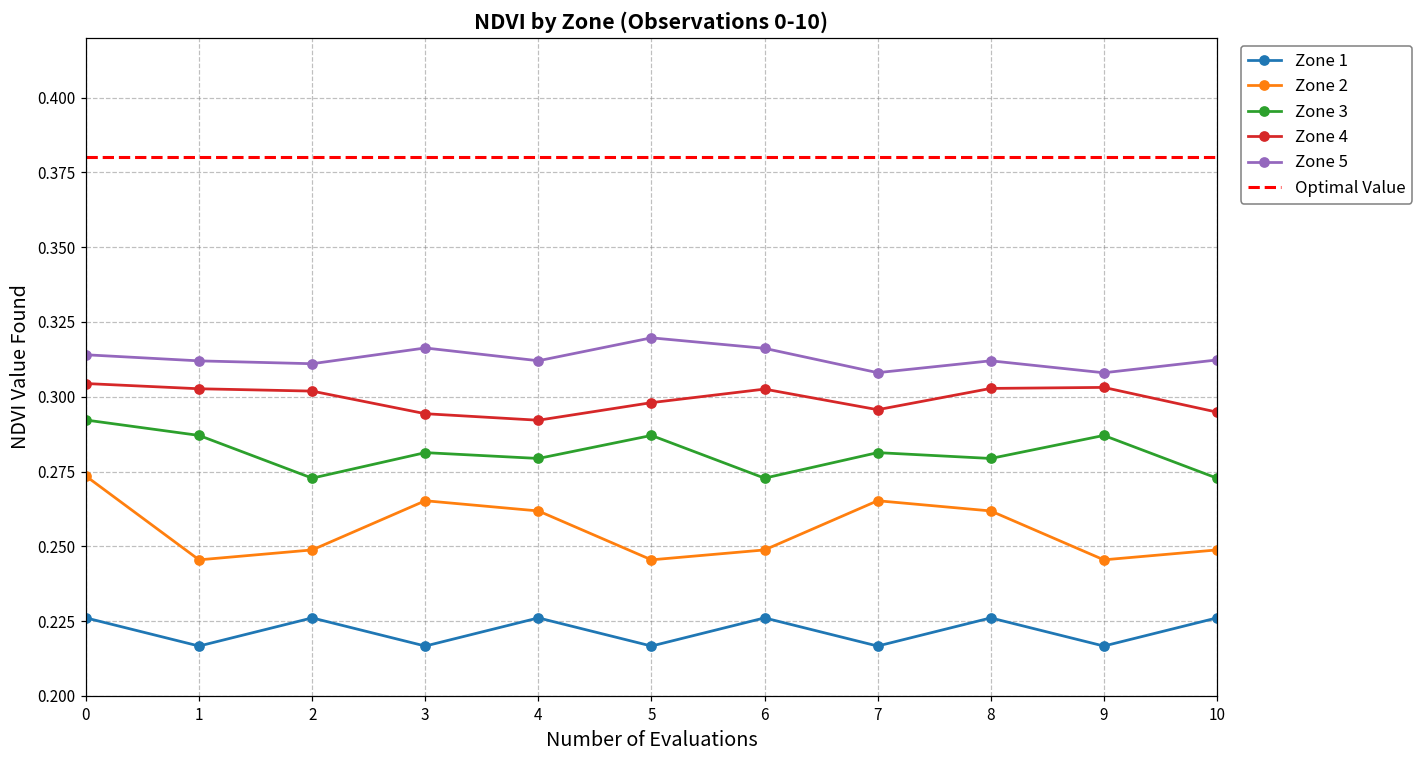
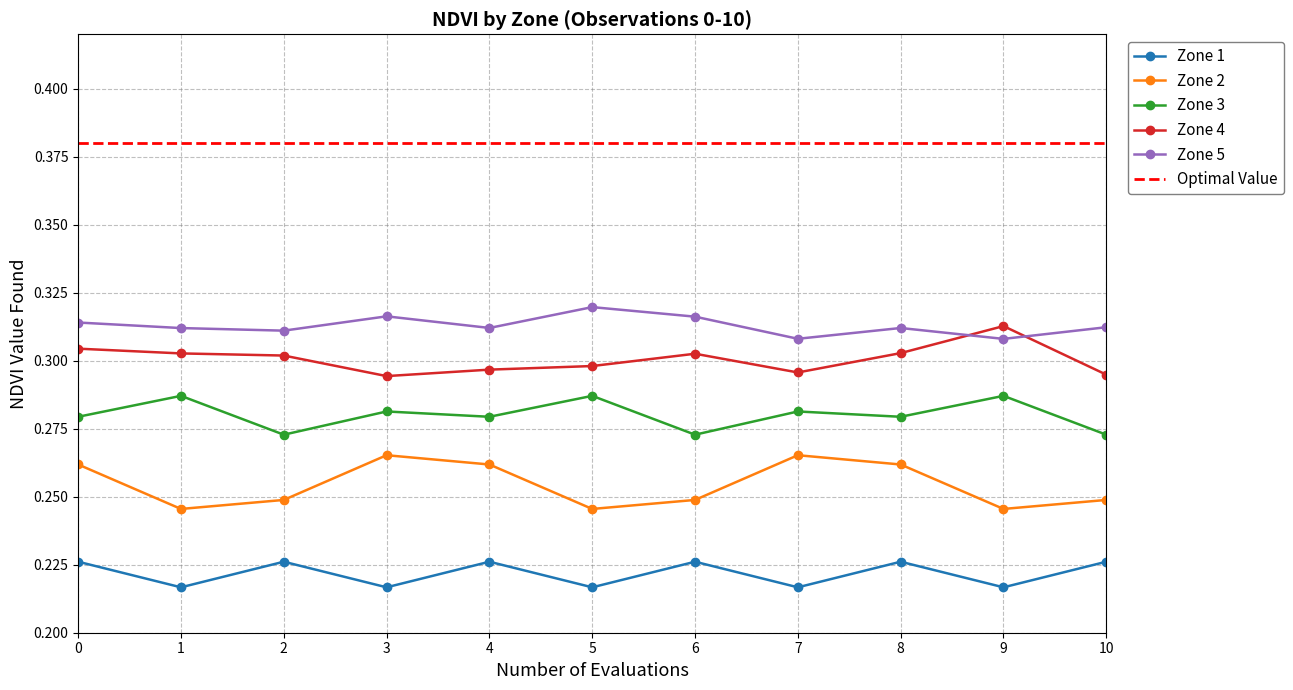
  {
    "Zone 1": {
      "0": 0.226,
      "1": 0.217,
      "2": 0.226,
      "3": 0.217,
      "4": 0.226,
      "5": 0.217,
      "6": 0.226,
      "7": 0.217,
      "8": 0.226,
      "9": 0.217,
      "10": 0.226
    },
    "Zone 2": {
-     "0": 0.273,
+     "0": 0.262,
      "1": 0.246,
      "2": 0.249,
      "3": 0.265,
      "4": 0.262,
      "5": 0.246,
      "6": 0.249,
      "7": 0.265,
      "8": 0.262,
      "9": 0.246,
      "10": 0.249
    },
    "Zone 3": {
-     "0": 0.292,
+     "0": 0.279,
      "1": 0.287,
      "2": 0.273,
      "3": 0.281,
      "4": 0.279,
      "5": 0.287,
      "6": 0.273,
      "7": 0.281,
      "8": 0.279,
      "9": 0.287,
      "10": 0.273
    },
    "Zone 4": {
      "0": 0.304,
      "1": 0.303,
      "2": 0.302,
      "3": 0.294,
-     "4": 0.292,
+     "4": 0.297,
      "5": 0.298,
      "6": 0.303,
      "7": 0.296,
      "8": 0.303,
-     "9": 0.303,
+     "9": 0.313,
      "10": 0.295
    },
    "Zone 5": {
      "0": 0.314,
      "1": 0.312,
      "2": 0.311,
      "3": 0.316,
      "4": 0.312,
      "5": 0.320,
      "6": 0.316,
      "7": 0.308,
      "8": 0.312,
      "9": 0.308,
      "10": 0.312
    }
  }
